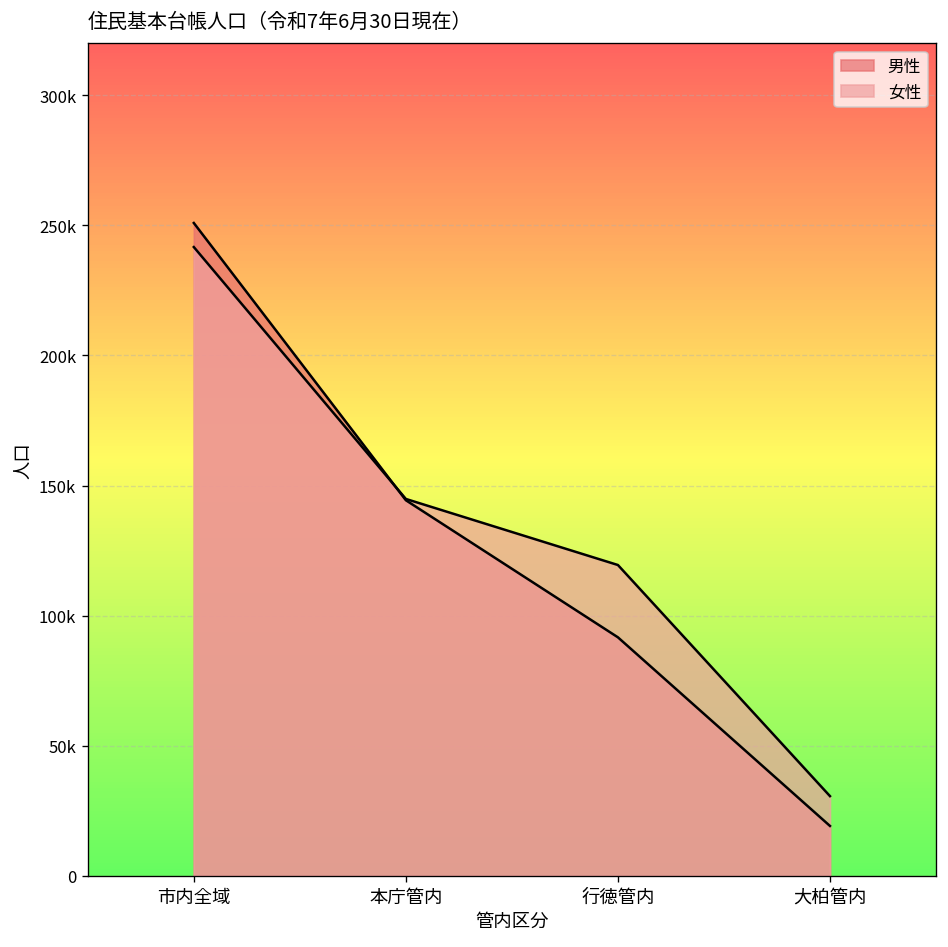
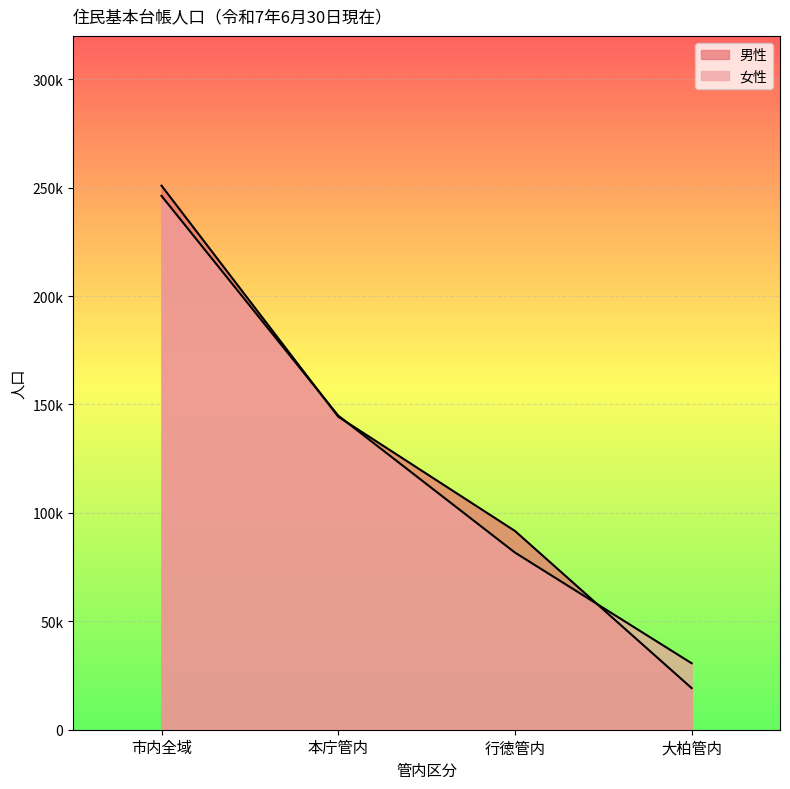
  {
    "男性": {
      "市内全域": 251000,
      "行徳管内": 92000,
      "大柏管内": 19000
    },
    "女性": {
-     "市内全域": 242000,
-     "行徳管内": 119000,
+     "市内全域": 246000,
+     "行徳管内": 82000,
      "大柏管内": 31000
    }
  }
